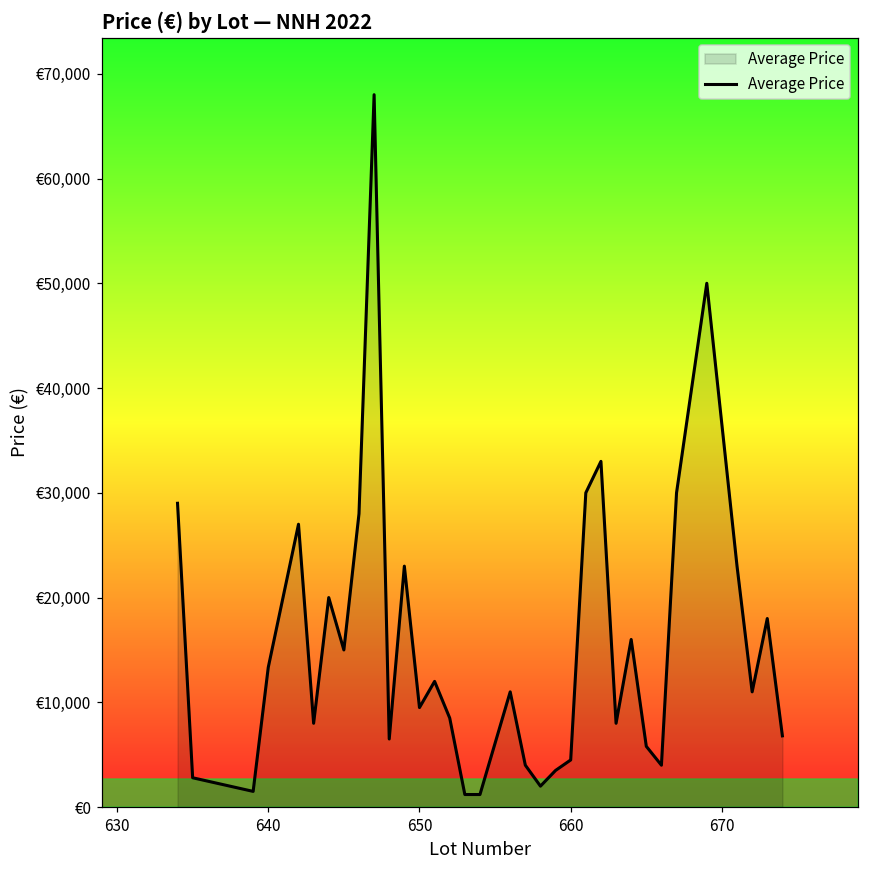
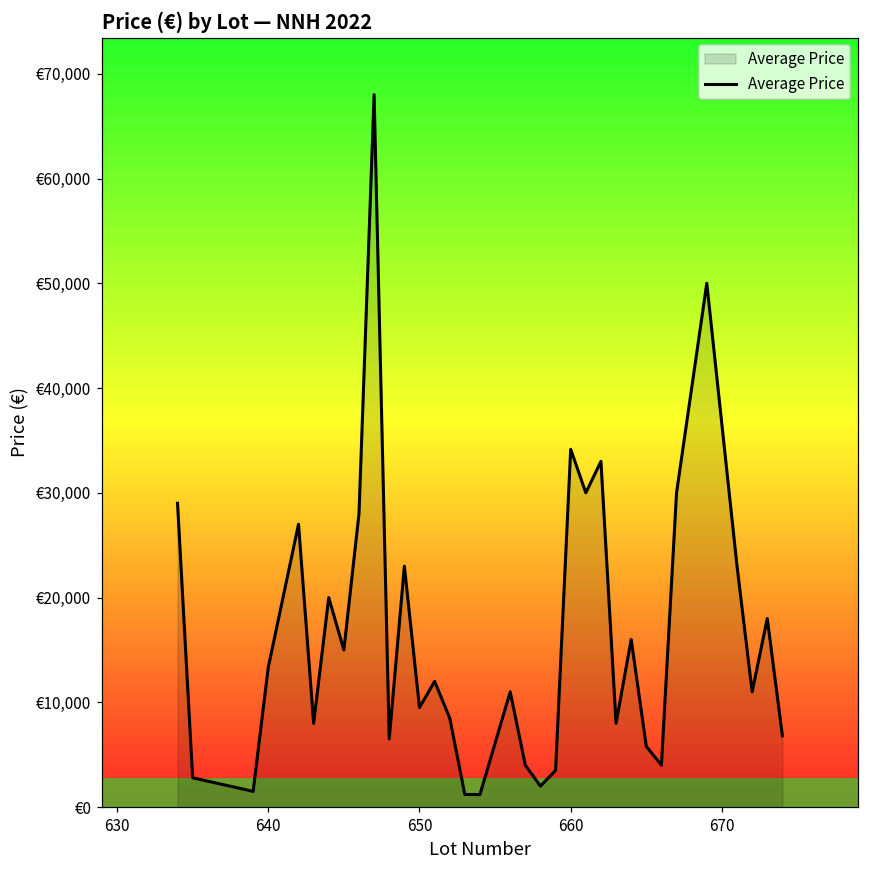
  {
    "640": "€13,000",
    "650": "€10,000",
-   "660": "€5,000"
+   "660": "€34,000"
  }
